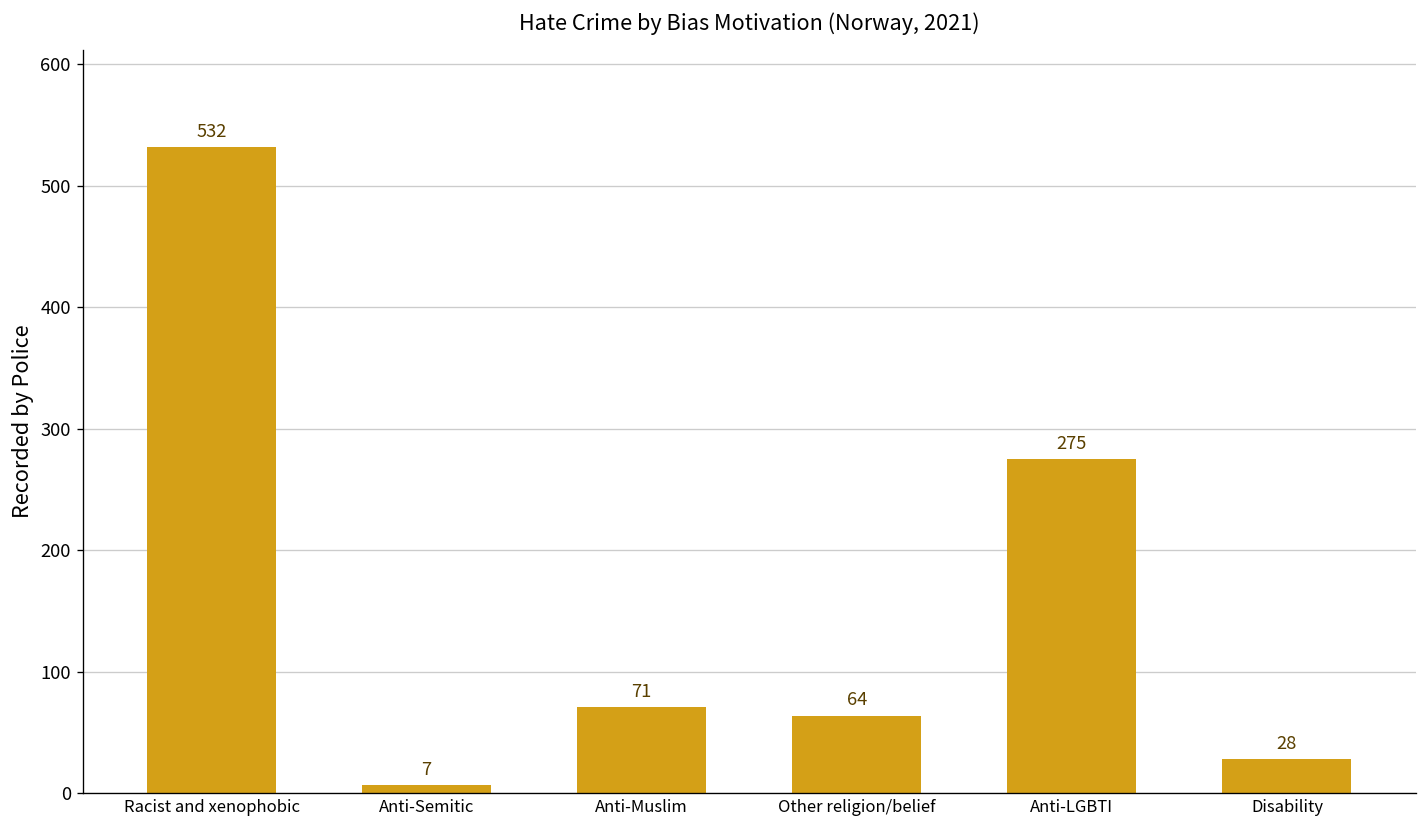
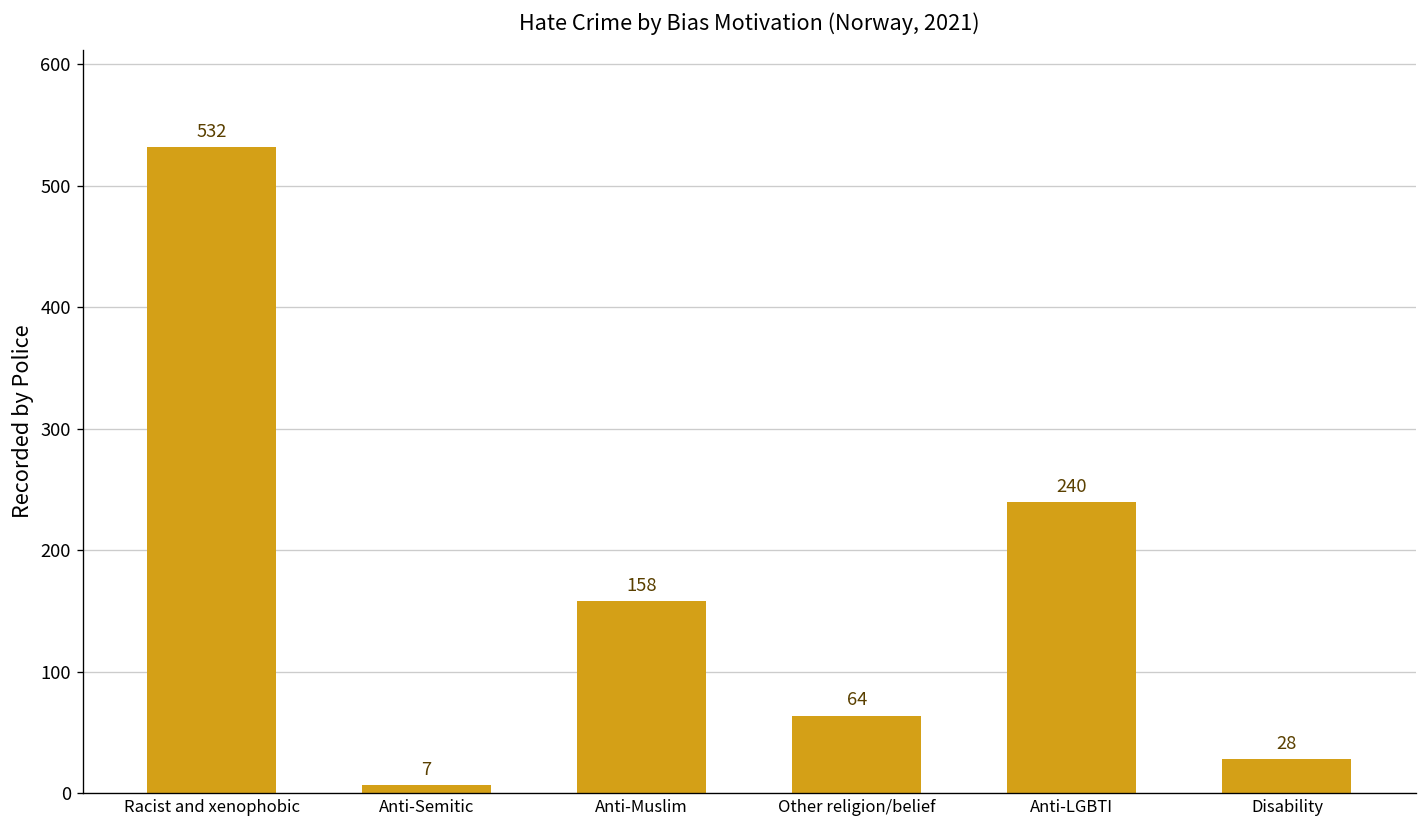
  {
    "Racist and xenophobic": 532,
    "Anti-Semitic": 7,
-   "Anti-Muslim": 71,
+   "Anti-Muslim": 158,
    "Other religion/belief": 64,
-   "Anti-LGBTI": 275,
+   "Anti-LGBTI": 240,
    "Disability": 28
  }
